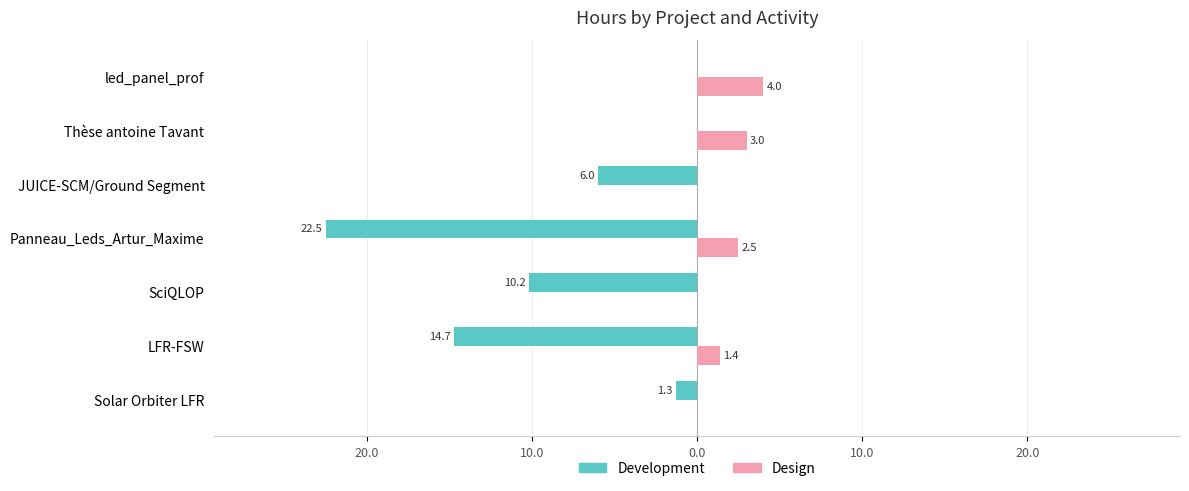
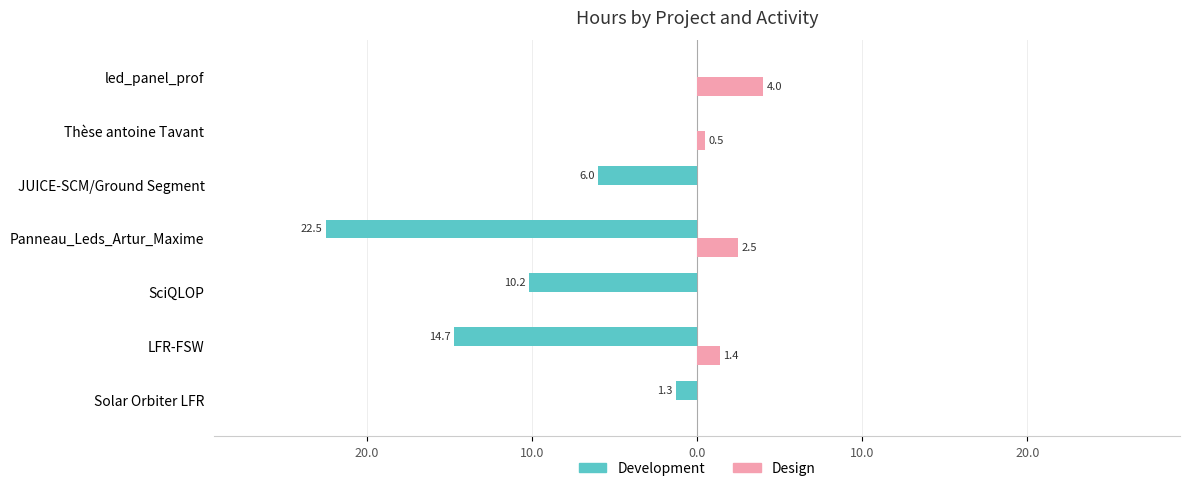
  {
    "Design": {
      "led_panel_prof": 4.0,
-     "Thèse antoine Tavant": 3.0,
+     "Thèse antoine Tavant": 0.5,
      "Panneau_Leds_Artur_Maxime": 2.5,
      "LFR-FSW": 1.4
    }
  }
